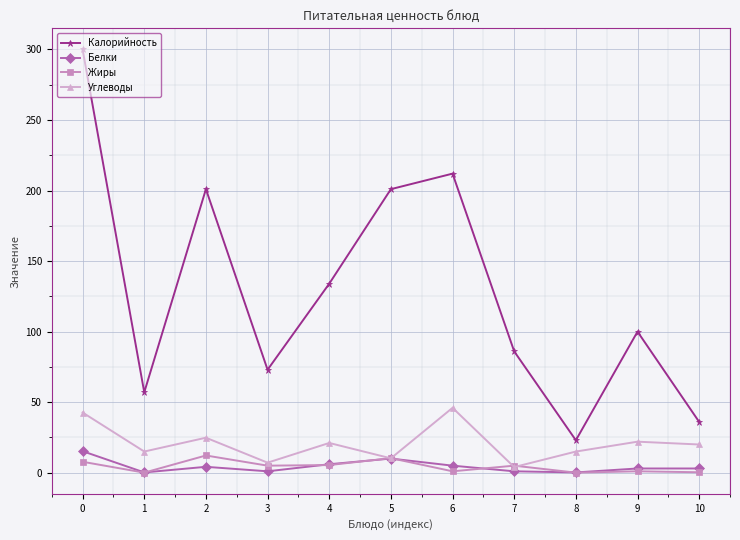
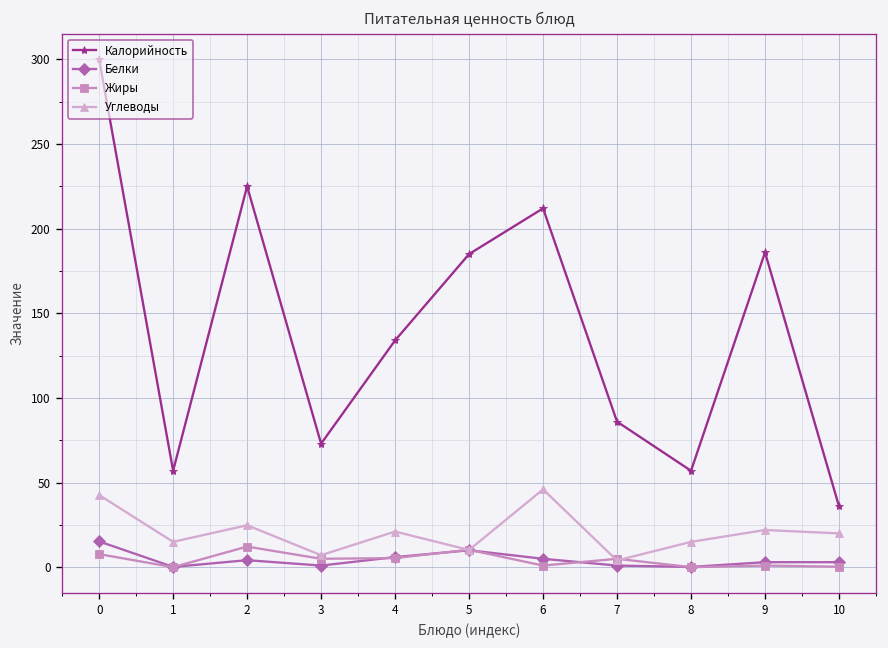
  {
    "Калорийность": {
      "1": 57,
-     "2": 201,
+     "2": 225,
      "3": 73,
      "4": 134,
-     "5": 201,
+     "5": 185,
      "6": 212,
      "7": 86,
-     "8": 23,
-     "9": 100,
+     "8": 57,
+     "9": 186,
      "10": 36
    }
  }
